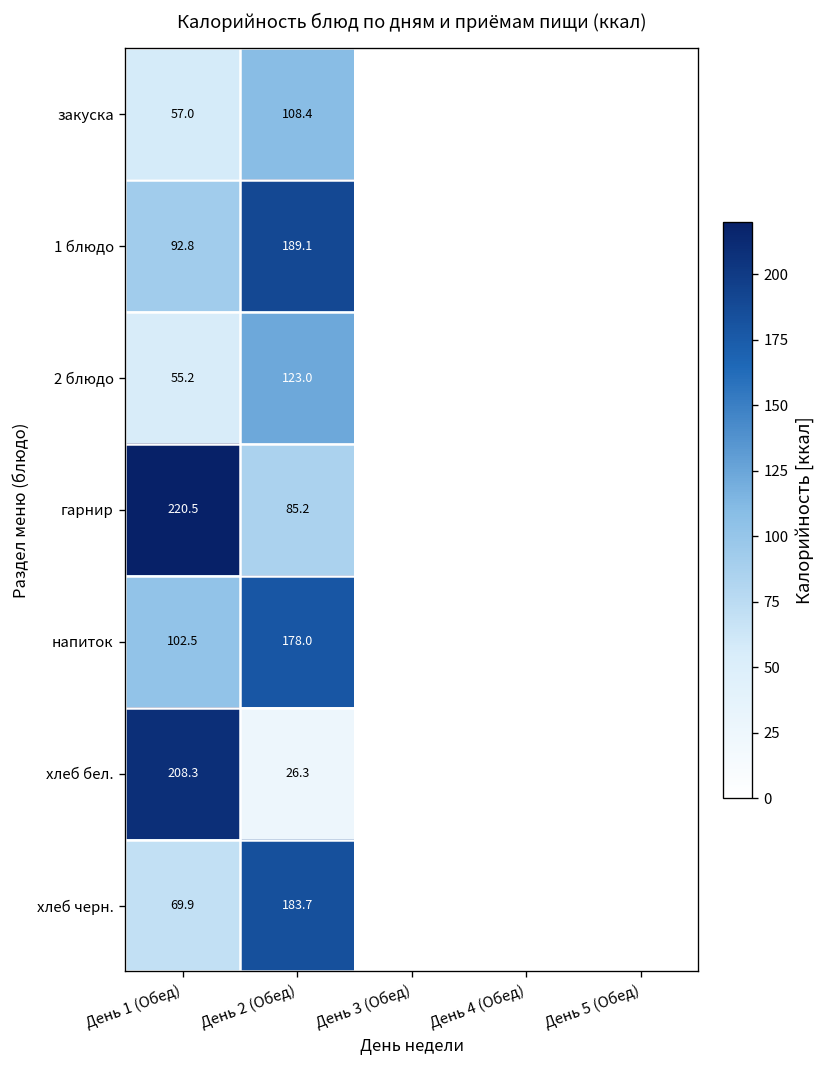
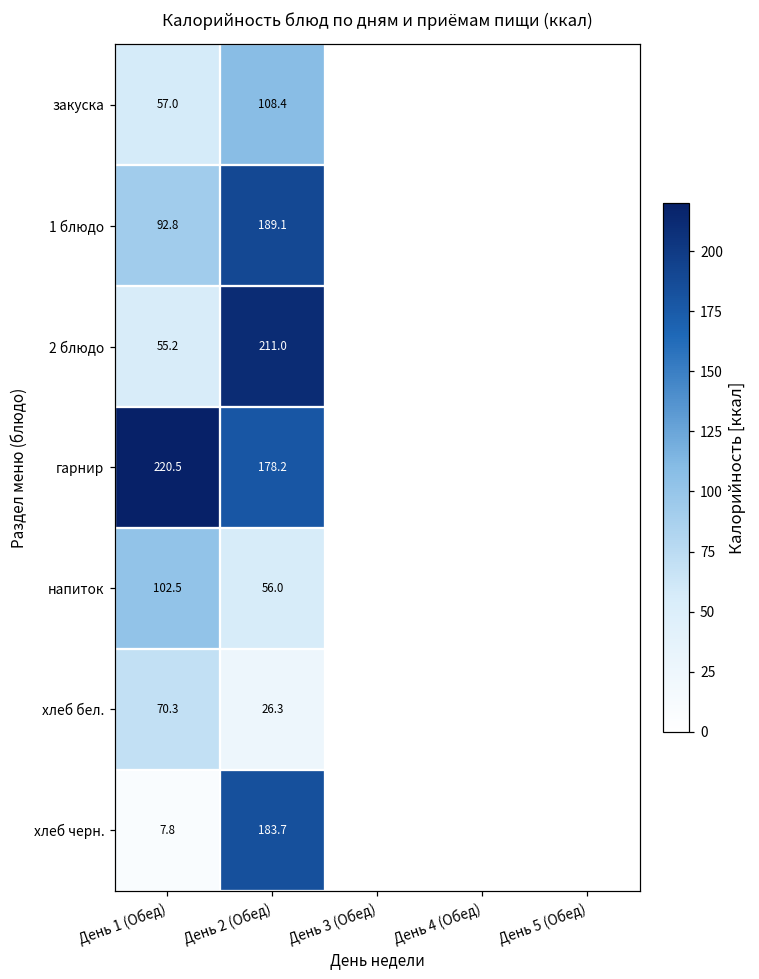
  {
    "закуска": {
      "День 1 (Обед)": 57.0,
      "День 2 (Обед)": 108.4
    },
    "1 блюдо": {
      "День 1 (Обед)": 92.8,
      "День 2 (Обед)": 189.1
    },
    "2 блюдо": {
      "День 1 (Обед)": 55.2,
-     "День 2 (Обед)": 123.0
+     "День 2 (Обед)": 211.0
    },
    "гарнир": {
      "День 1 (Обед)": 220.5,
-     "День 2 (Обед)": 85.2
+     "День 2 (Обед)": 178.2
    },
    "напиток": {
      "День 1 (Обед)": 102.5,
-     "День 2 (Обед)": 178.0
+     "День 2 (Обед)": 56.0
    },
    "хлеб бел.": {
-     "День 1 (Обед)": 208.3,
+     "День 1 (Обед)": 70.3,
      "День 2 (Обед)": 26.3
    },
    "хлеб черн.": {
-     "День 1 (Обед)": 69.9,
+     "День 1 (Обед)": 7.8,
      "День 2 (Обед)": 183.7
    }
  }
